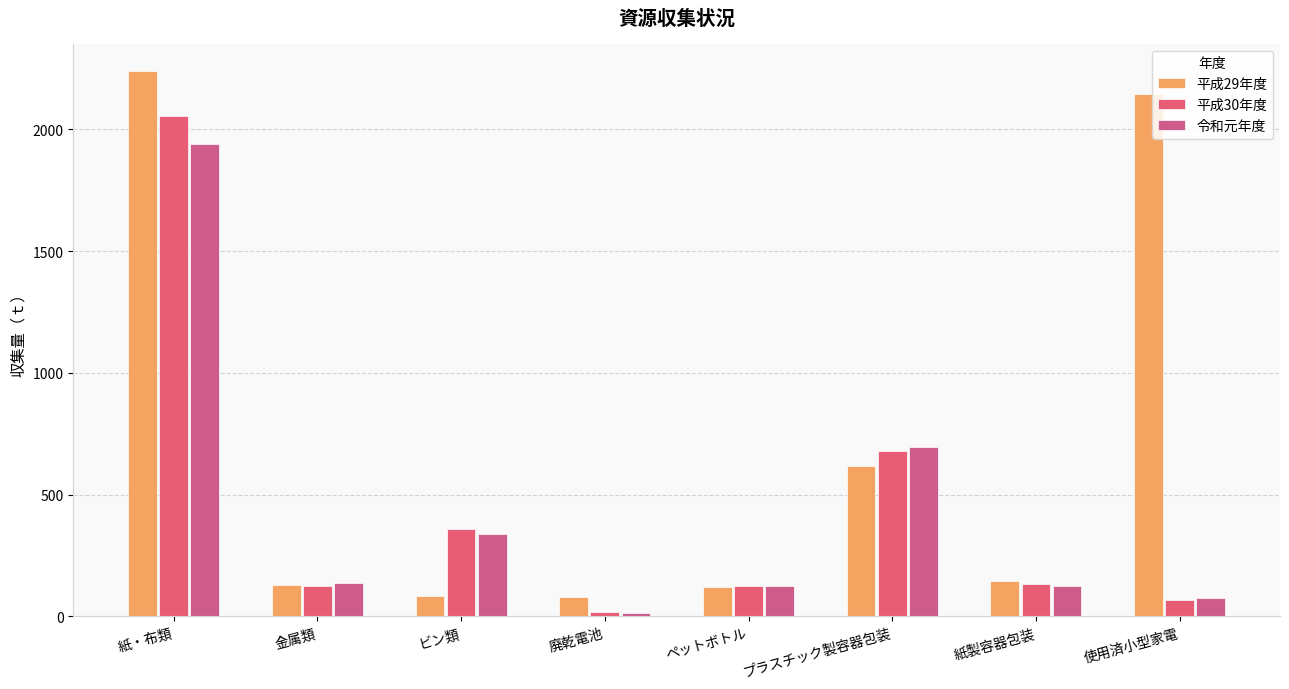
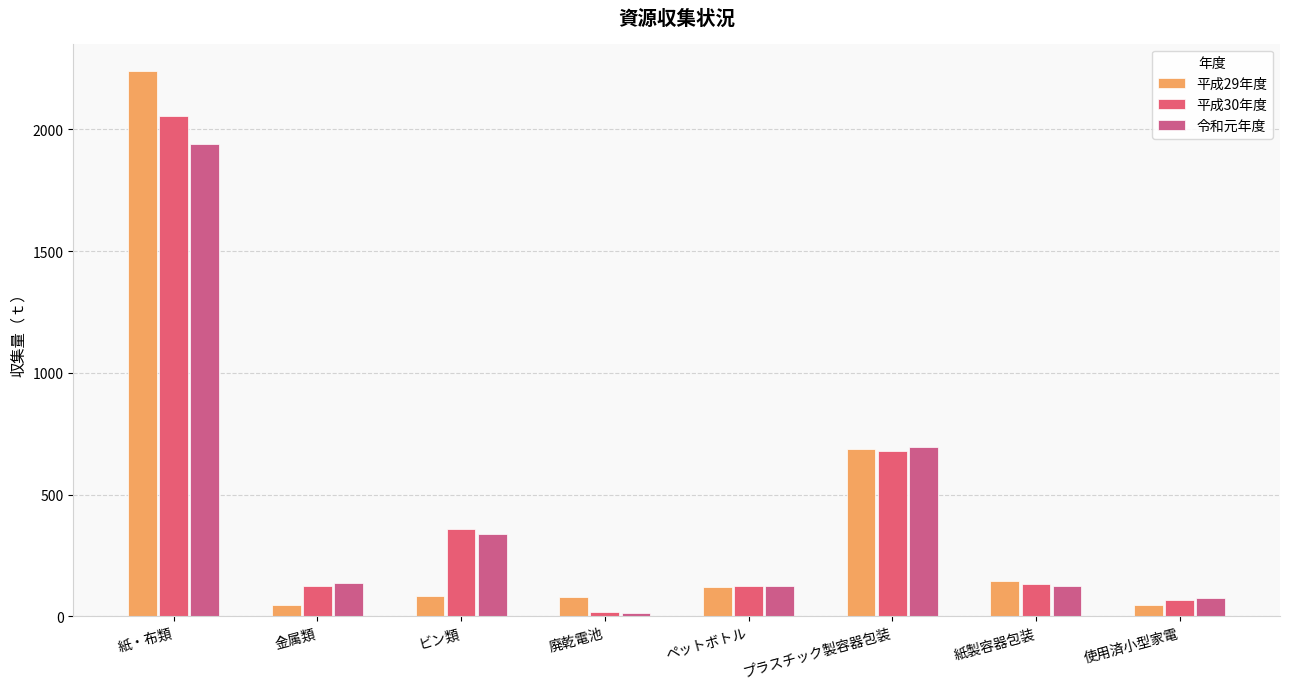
  {
    "平成29年度": {
      "紙・布類": 2240,
-     "金属類": 130,
+     "金属類": 50,
      "ビン類": 80,
      "廃乾電池": 80,
      "ペットボトル": 120,
-     "プラスチック製容器包装": 620,
+     "プラスチック製容器包装": 690,
      "紙製容器包装": 140,
-     "使用済小型家電": 2140
+     "使用済小型家電": 50
    }
  }
